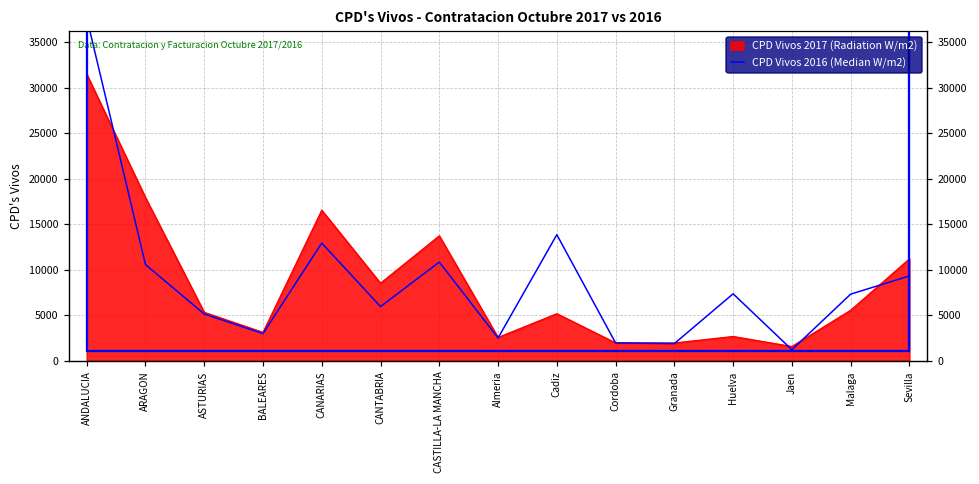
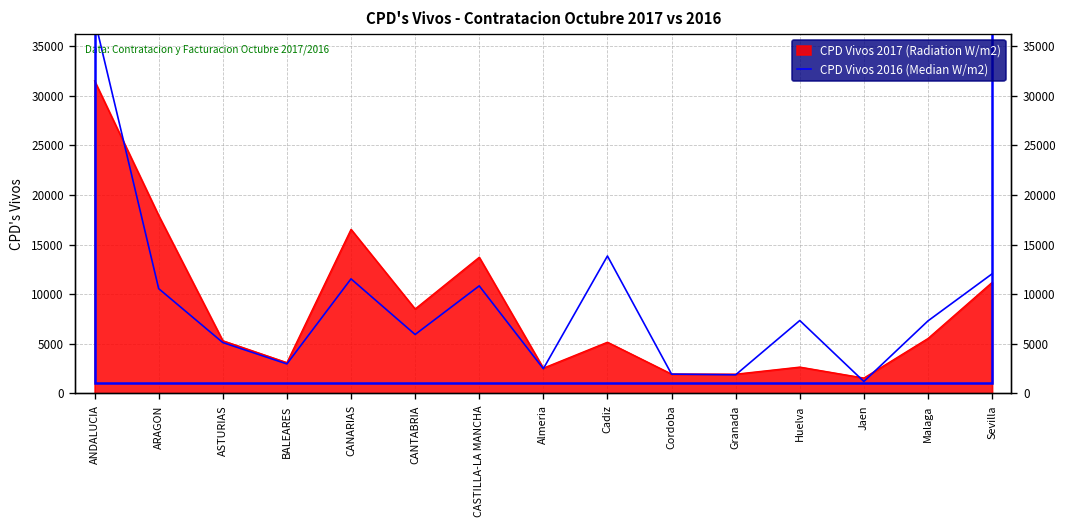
  {
    "CPD Vivos 2017 (Radiation W/m2)": {
      "ARAGON": 18000,
      "CANARIAS": 17000,
      "CANTABRIA": 9000,
      "CASTILLA-LA MANCHA": 14000,
      "Cadiz": 5000,
      "Huelva": 3000,
      "Jaen": 2000,
      "Malaga": 6000,
      "Sevilla": 11000
    },
    "CPD Vivos 2016 (Median W/m2)": {
      "ARAGON": 11000,
-     "CANARIAS": 13000,
+     "CANARIAS": 12000,
      "CANTABRIA": 6000,
      "CASTILLA-LA MANCHA": 11000,
      "Cadiz": 14000,
      "Huelva": 7000,
      "Jaen": 1000,
      "Malaga": 7000,
-     "Sevilla": 9000
+     "Sevilla": 12000
    }
  }
